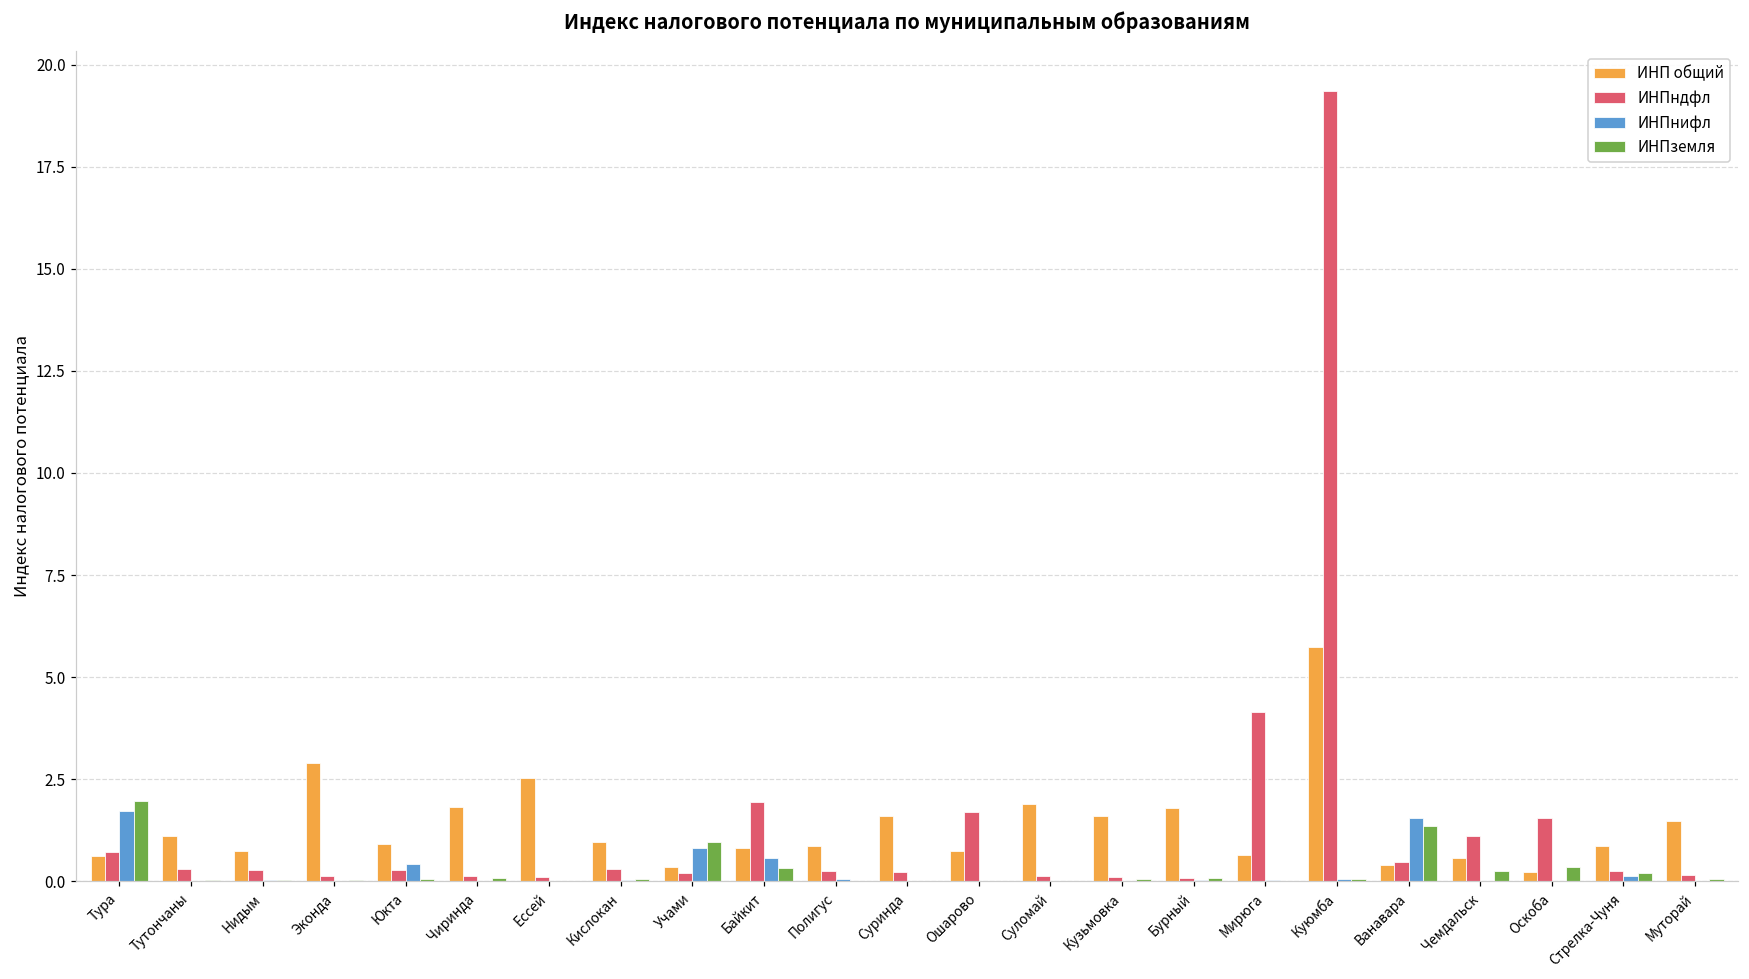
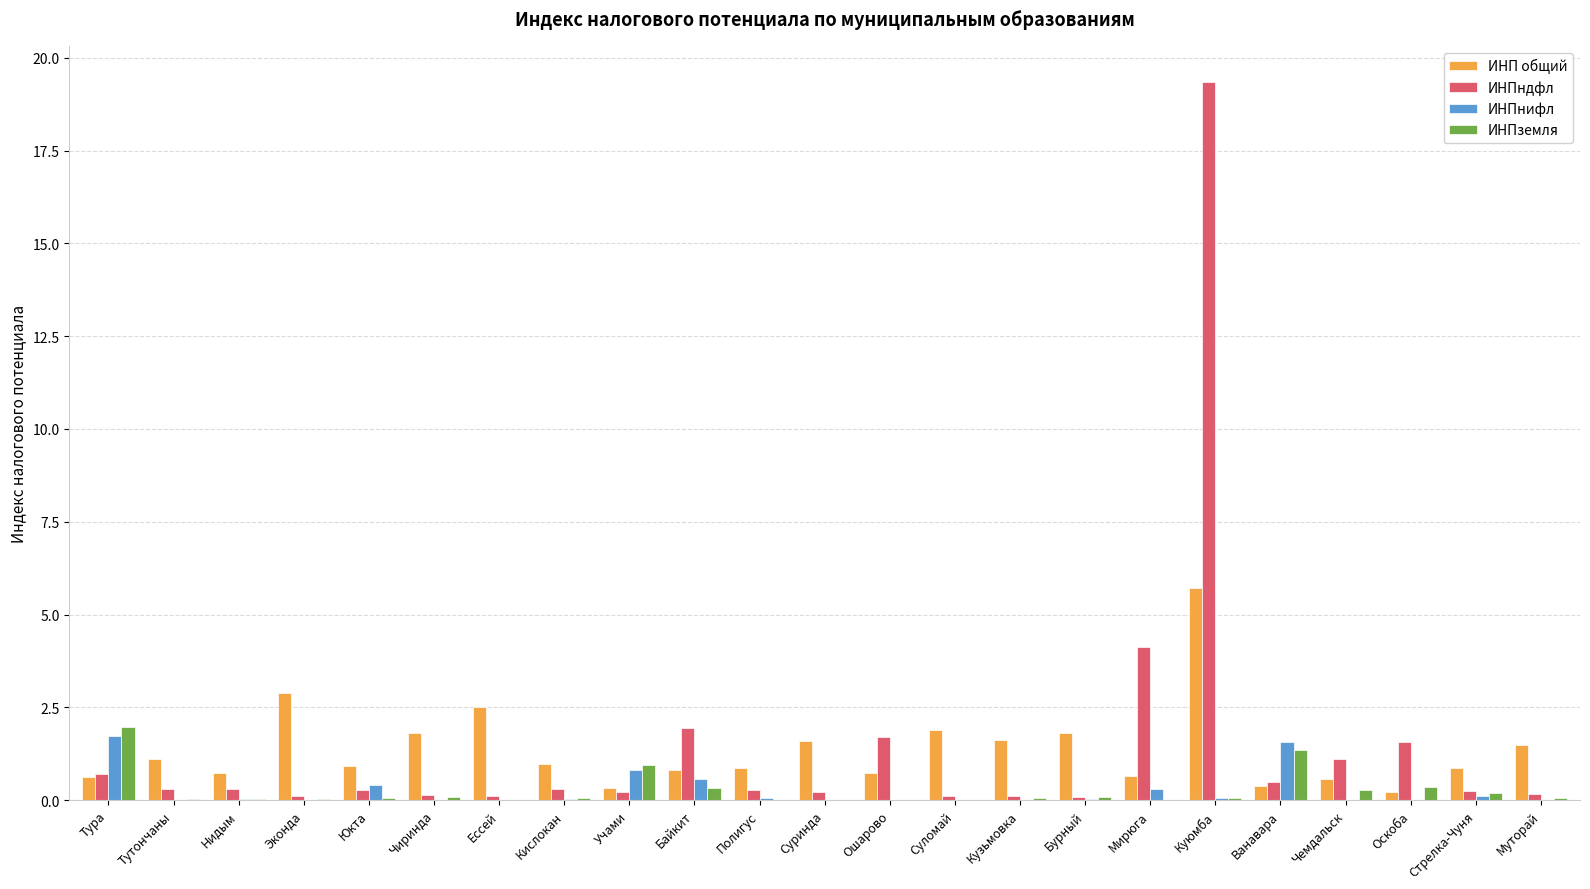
  {
    "ИНП общий": {
      "Тура": 0.6,
      "Тутончаны": 1.1,
      "Нидым": 0.7,
      "Эконда": 2.9,
      "Юкта": 0.9,
      "Чиринда": 1.8,
      "Ессей": 2.5,
      "Кислокан": 1.0,
      "Учами": 0.3,
      "Байкит": 0.8,
      "Полигус": 0.9,
      "Суринда": 1.6,
      "Ошарово": 0.7,
      "Суломай": 1.9,
      "Кузьмовка": 1.6,
      "Бурный": 1.8,
      "Мирюга": 0.7,
      "Куюмба": 5.7,
      "Ванавара": 0.4,
      "Чемдальск": 0.6,
      "Оскоба": 0.2,
      "Стрелка-Чуня": 0.9,
      "Муторай": 1.5
    },
    "ИНПндфл": {
      "Тура": 0.7,
      "Тутончаны": 0.3,
      "Нидым": 0.3,
      "Эконда": 0.1,
      "Юкта": 0.3,
      "Чиринда": 0.1,
      "Ессей": 0.1,
      "Кислокан": 0.3,
      "Учами": 0.2,
      "Байкит": 1.9,
      "Полигус": 0.3,
      "Суринда": 0.2,
      "Ошарово": 1.7,
      "Суломай": 0.1,
      "Кузьмовка": 0.1,
      "Бурный": 0.1,
      "Мирюга": 4.1,
      "Куюмба": 19.4,
      "Ванавара": 0.5,
      "Чемдальск": 1.1,
      "Оскоба": 1.6,
      "Стрелка-Чуня": 0.2,
      "Муторай": 0.2
    },
    "ИНПнифл": {
      "Тура": 1.7,
      "Эконда": 0.0,
      "Юкта": 0.4,
      "Чиринда": 0.0,
      "Ессей": 0.0,
      "Учами": 0.8,
      "Байкит": 0.6,
      "Суринда": 0.0,
-     "Мирюга": 0.0,
+     "Мирюга": 0.3,
      "Ванавара": 1.6,
      "Чемдальск": 0.0,
      "Оскоба": 0.0,
      "Стрелка-Чуня": 0.1
    },
    "ИНПземля": {
      "Тура": 2.0,
      "Чиринда": 0.1,
      "Ессей": 0.0,
      "Учами": 1.0,
      "Байкит": 0.3,
      "Полигус": 0.0,
      "Суринда": 0.0,
      "Ошарово": 0.0,
      "Суломай": 0.0,
      "Бурный": 0.1,
      "Мирюга": 0.0,
      "Ванавара": 1.4,
      "Чемдальск": 0.3,
      "Оскоба": 0.4,
      "Стрелка-Чуня": 0.2
    }
  }
